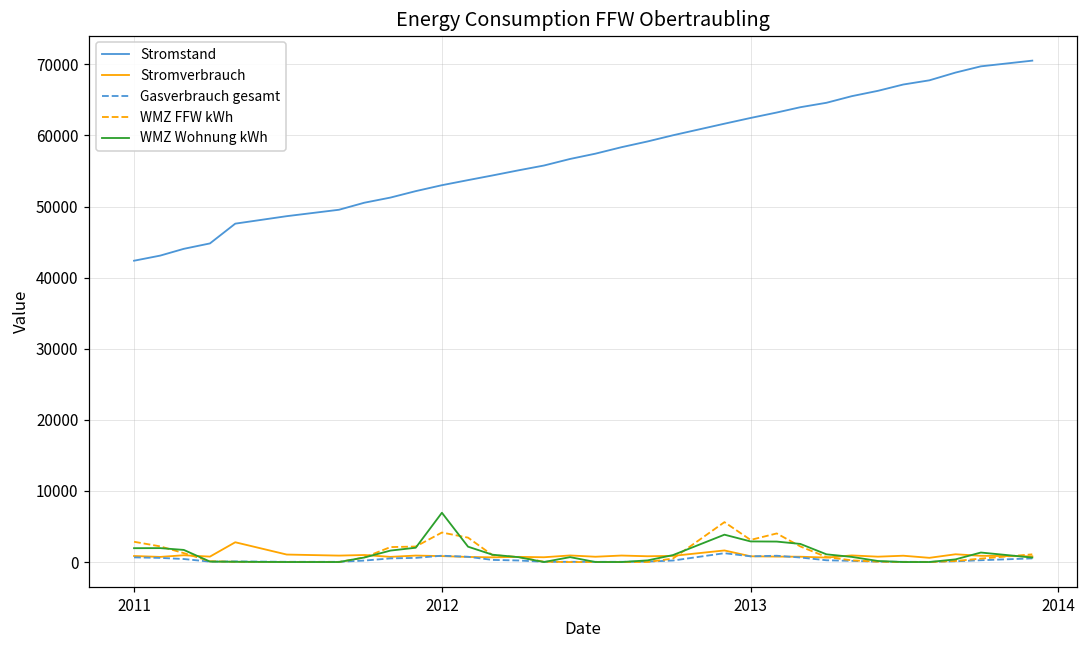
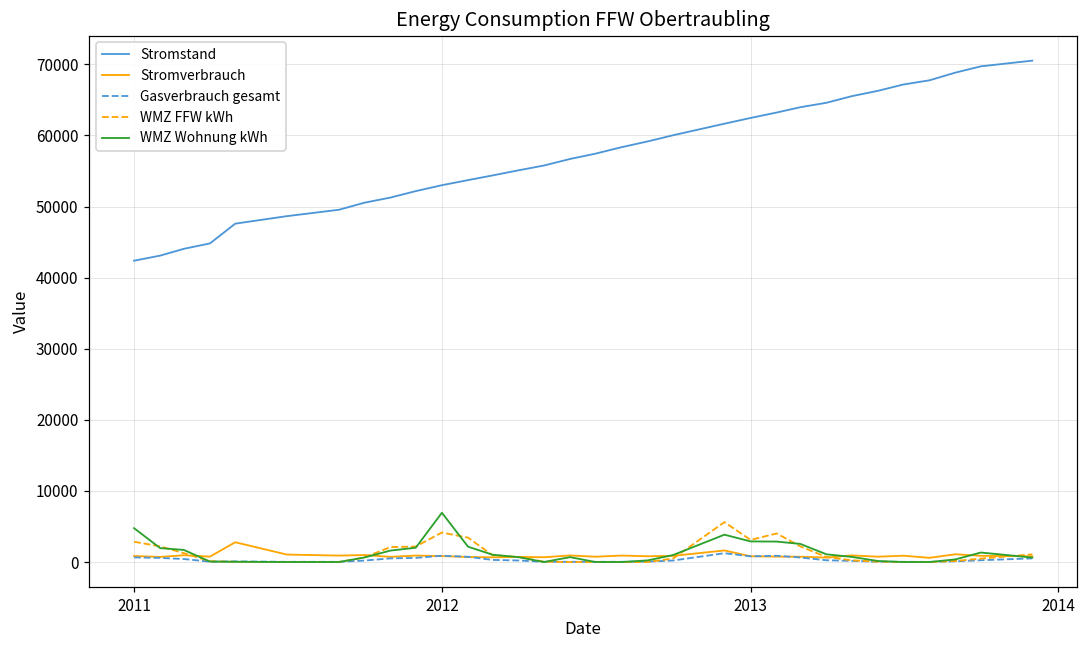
  {
    "WMZ Wohnung kWh": {
-     "2011": 2000,
+     "2011": 5000,
      "2012": 7000
    }
  }
